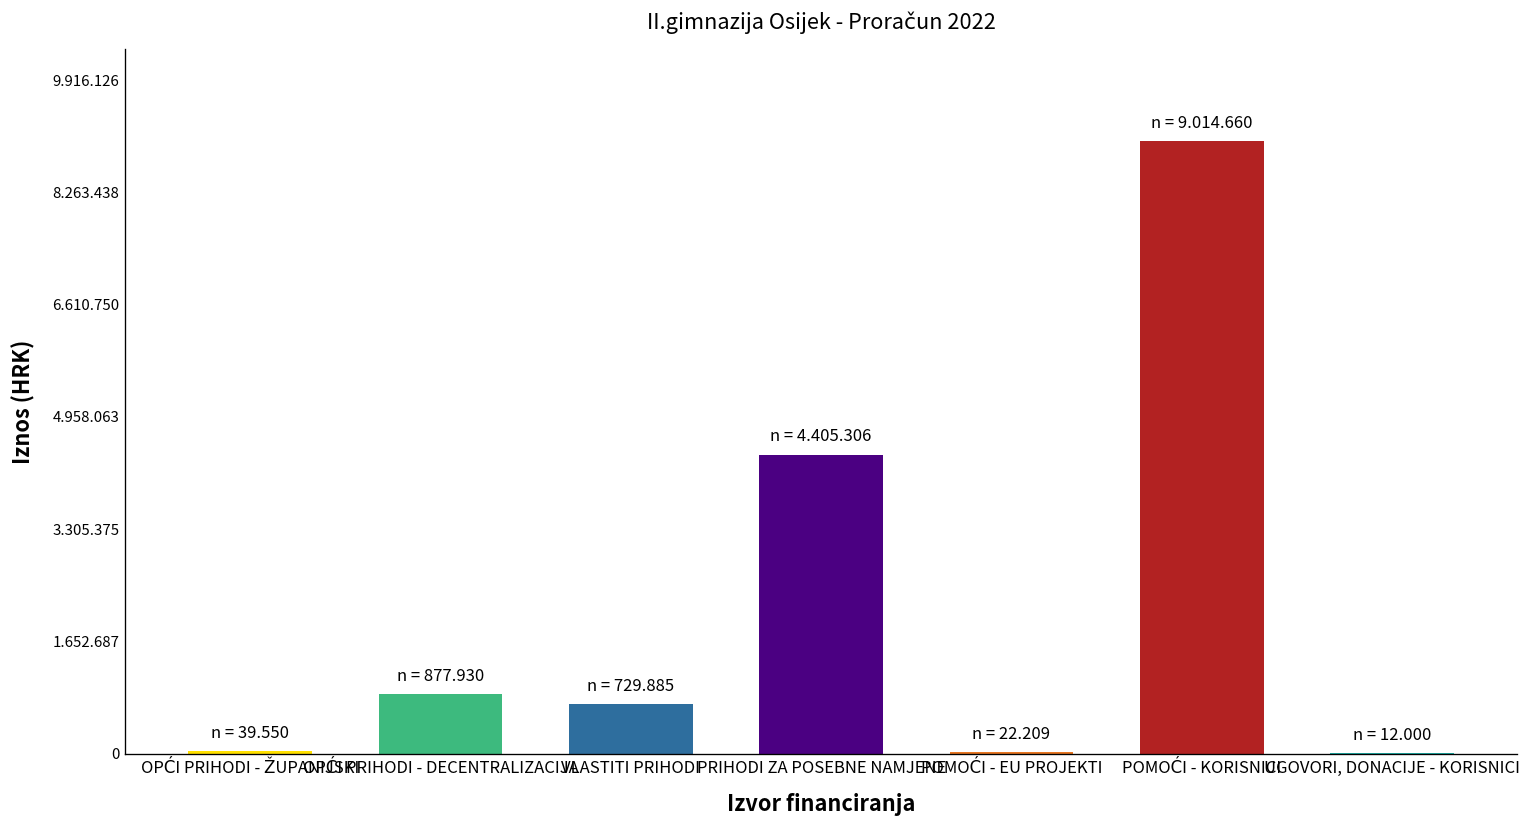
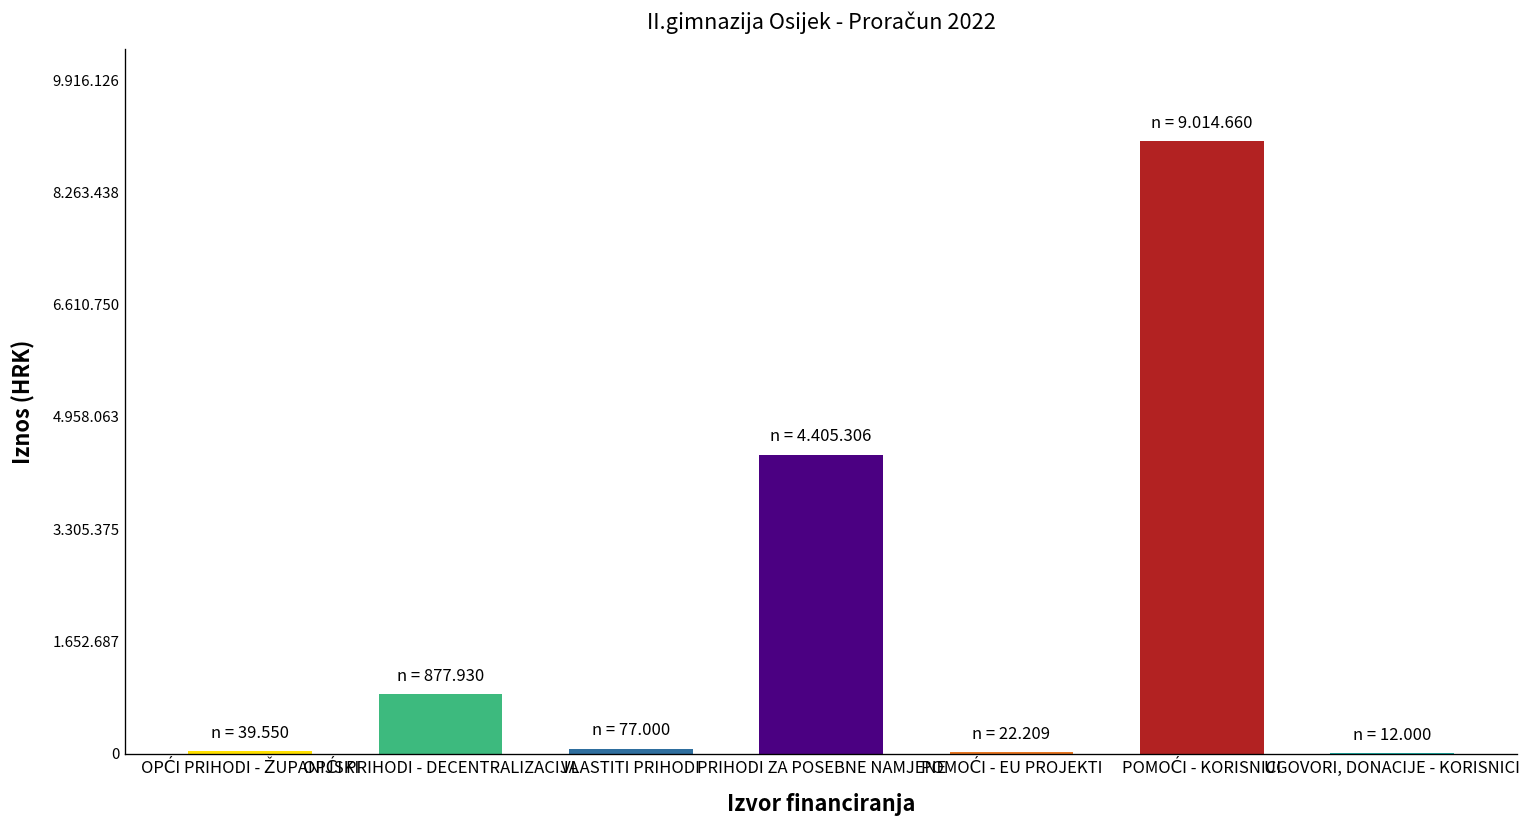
  {
-   "VLASTITI PRIHODI": 729.885
+   "VLASTITI PRIHODI": 77.000
  }
